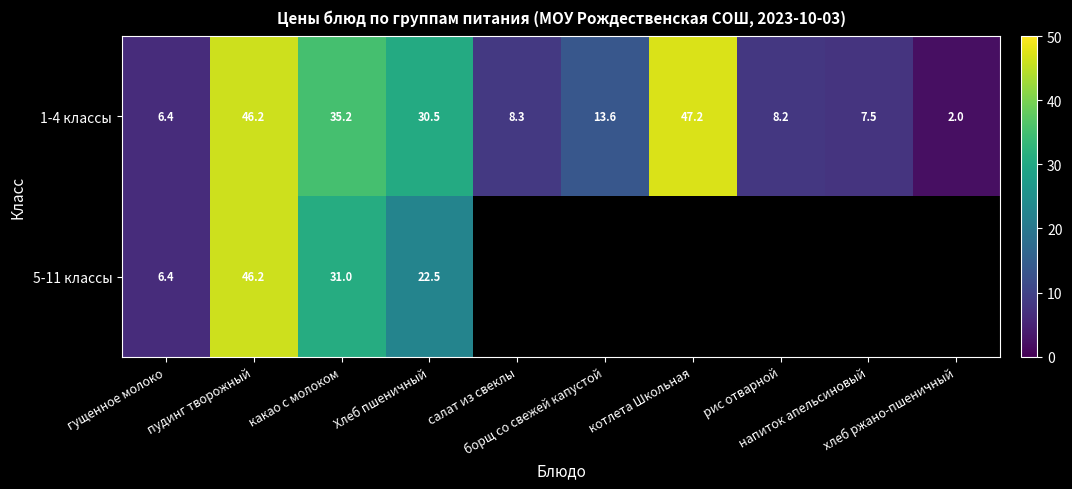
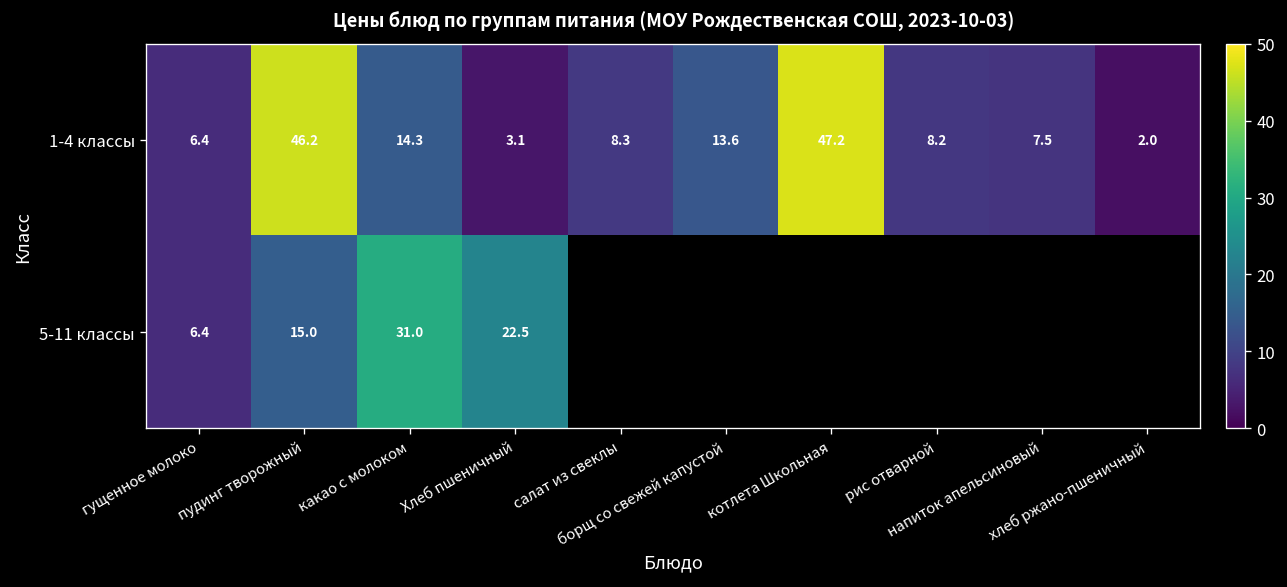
  {
    "1-4 классы": {
      "гущенное молоко": 6.4,
      "пудинг творожный": 46.2,
-     "какао с молоком": 35.2,
-     "Хлеб пшеничный": 30.5,
+     "какао с молоком": 14.3,
+     "Хлеб пшеничный": 3.1,
      "салат из свеклы": 8.3,
      "борщ со свежей капустой": 13.6,
      "котлета Школьная": 47.2,
      "рис отварной": 8.2,
      "напиток апельсиновый": 7.5,
      "хлеб ржано-пшеничный": 2.0
    },
    "5-11 классы": {
      "гущенное молоко": 6.4,
-     "пудинг творожный": 46.2,
+     "пудинг творожный": 15.0,
      "какао с молоком": 31.0,
      "Хлеб пшеничный": 22.5
    }
  }
